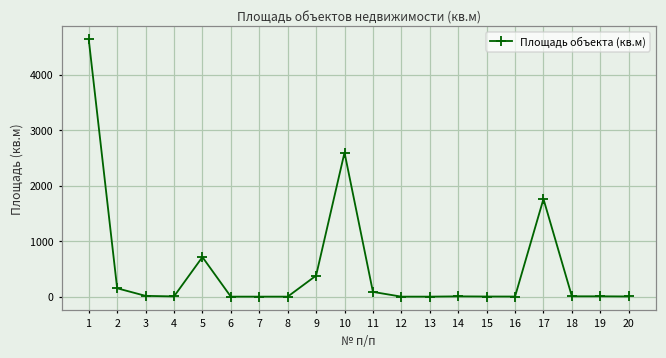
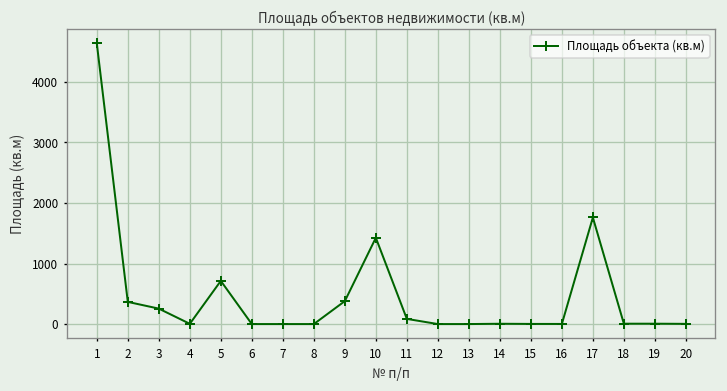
  {
    "1": 4600,
-   "2": 200,
-   "3": 0,
+   "2": 400,
+   "3": 300,
    "4": 0,
    "5": 700,
    "6": 0,
    "7": 0,
    "8": 0,
    "9": 400,
-   "10": 2600,
+   "10": 1400,
    "11": 100,
    "12": 0,
    "13": 0,
    "14": 0,
    "15": 0,
    "16": 0,
    "17": 1800,
    "18": 0,
    "19": 0,
    "20": 0
  }
